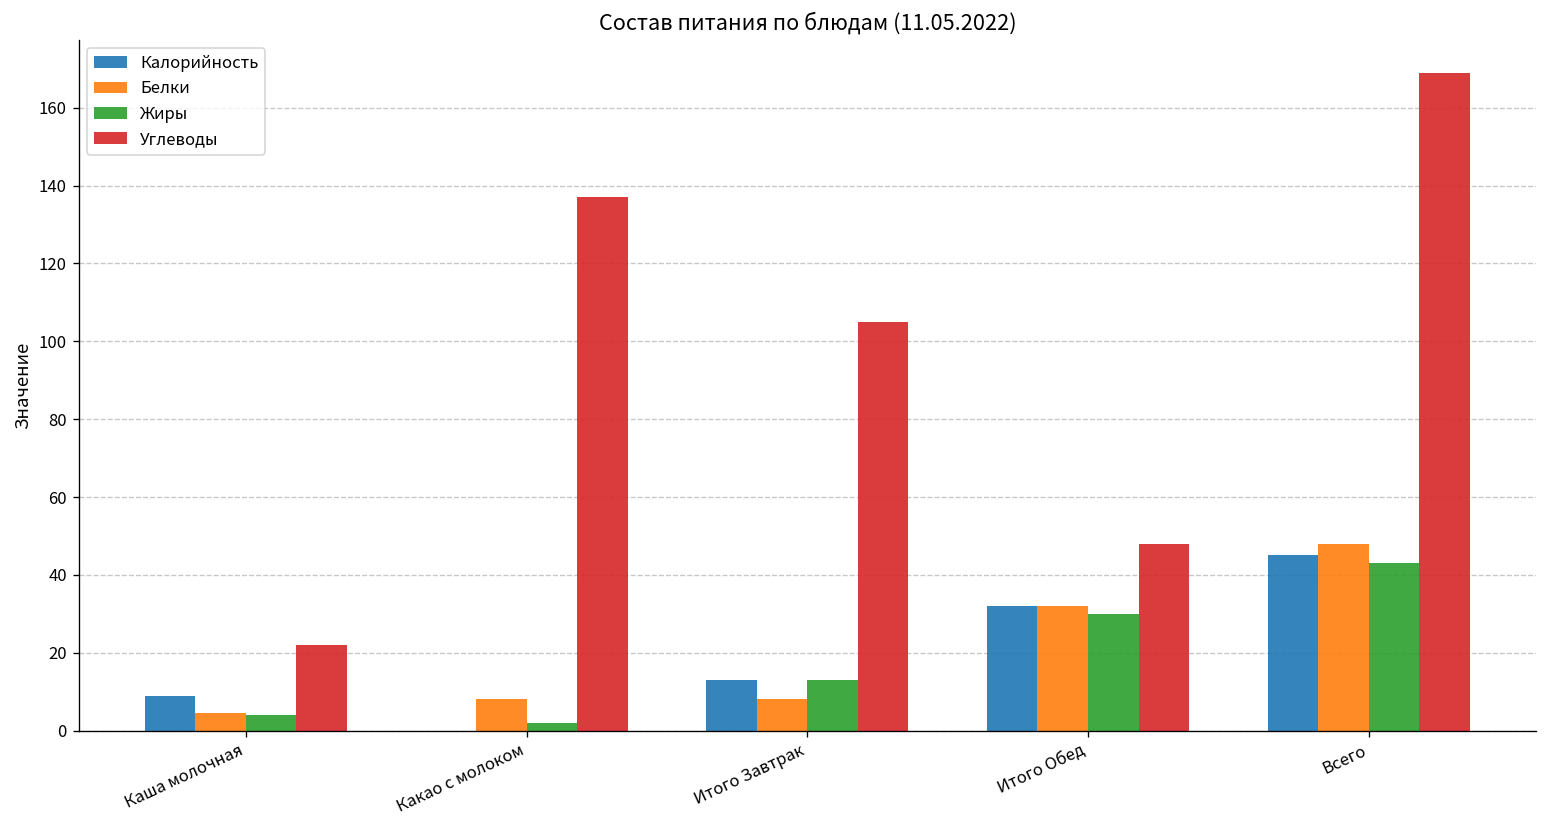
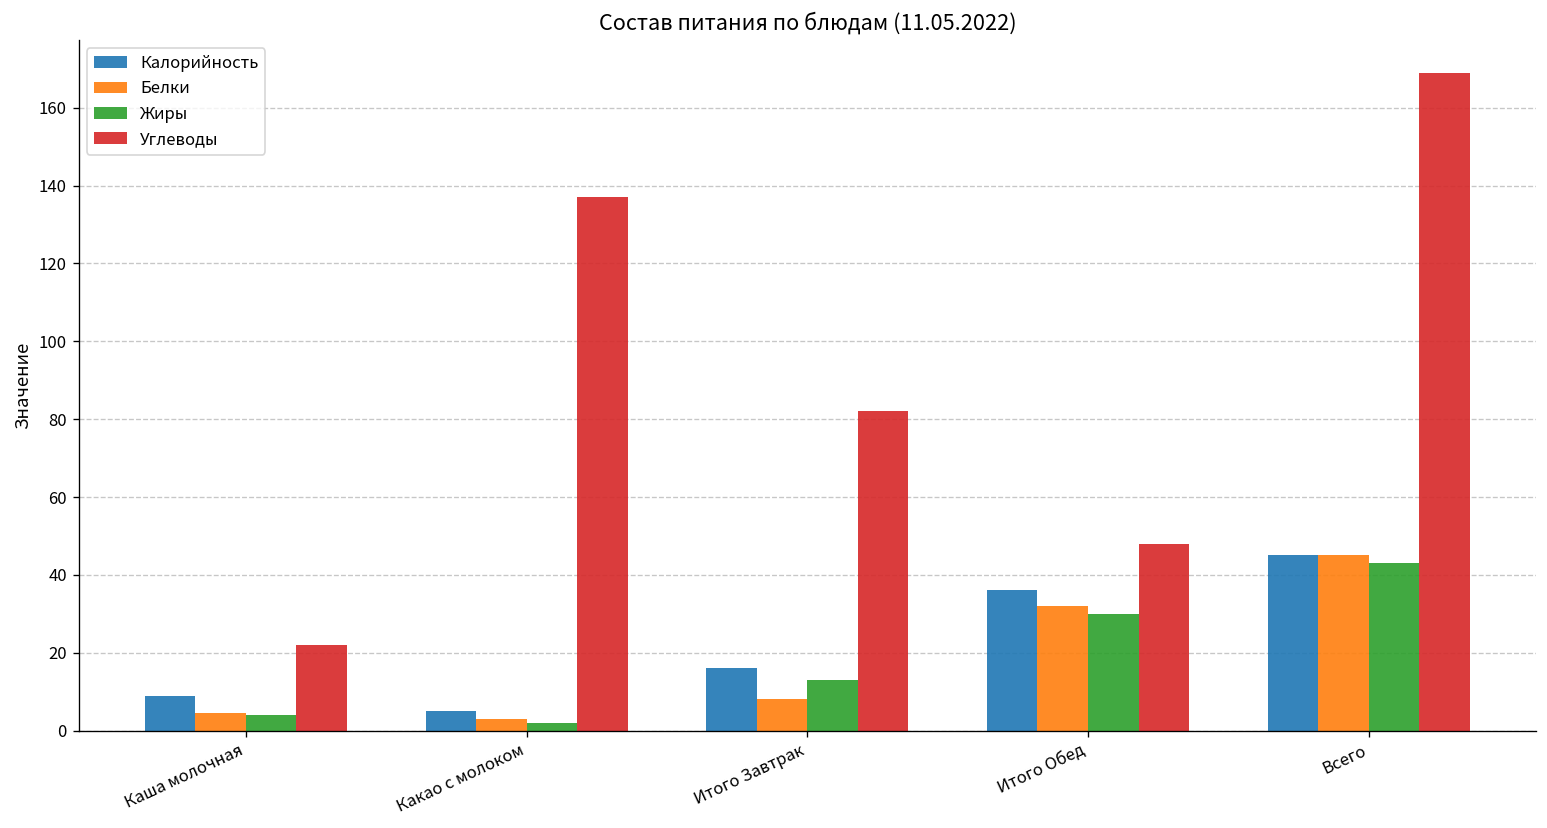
  {
    "Калорийность": {
      "Каша молочная": 9,
-     "Какао с молоком": 0,
-     "Итого Завтрак": 13,
-     "Итого Обед": 32,
+     "Какао с молоком": 5,
+     "Итого Завтрак": 16,
+     "Итого Обед": 36,
      "Всего": 45
    },
    "Белки": {
      "Каша молочная": 5,
-     "Какао с молоком": 8,
+     "Какао с молоком": 3,
      "Итого Завтрак": 8,
      "Итого Обед": 32,
-     "Всего": 48
+     "Всего": 45
    },
    "Жиры": {
      "Каша молочная": 4,
      "Какао с молоком": 2,
      "Итого Завтрак": 13,
      "Итого Обед": 30,
      "Всего": 43
    },
    "Углеводы": {
      "Каша молочная": 22,
      "Какао с молоком": 137,
-     "Итого Завтрак": 105,
+     "Итого Завтрак": 82,
      "Итого Обед": 48,
      "Всего": 169
    }
  }
